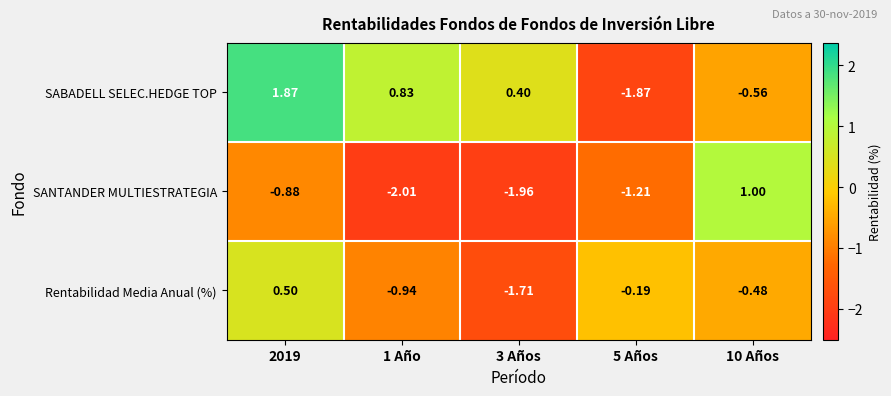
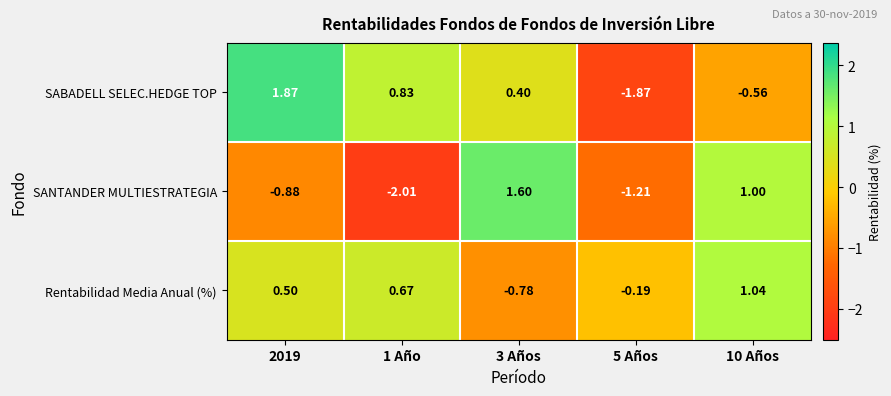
  {
    "SABADELL SELEC.HEDGE TOP": {
      "2019": 1.87,
      "1 Año": 0.83,
      "3 Años": 0.40,
      "5 Años": -1.87,
      "10 Años": -0.56
    },
    "SANTANDER MULTIESTRATEGIA": {
      "2019": -0.88,
      "1 Año": -2.01,
-     "3 Años": -1.96,
+     "3 Años": 1.60,
      "5 Años": -1.21,
      "10 Años": 1.00
    },
    "Rentabilidad Media Anual (%)": {
      "2019": 0.50,
-     "1 Año": -0.94,
-     "3 Años": -1.71,
+     "1 Año": 0.67,
+     "3 Años": -0.78,
      "5 Años": -0.19,
-     "10 Años": -0.48
+     "10 Años": 1.04
    }
  }
